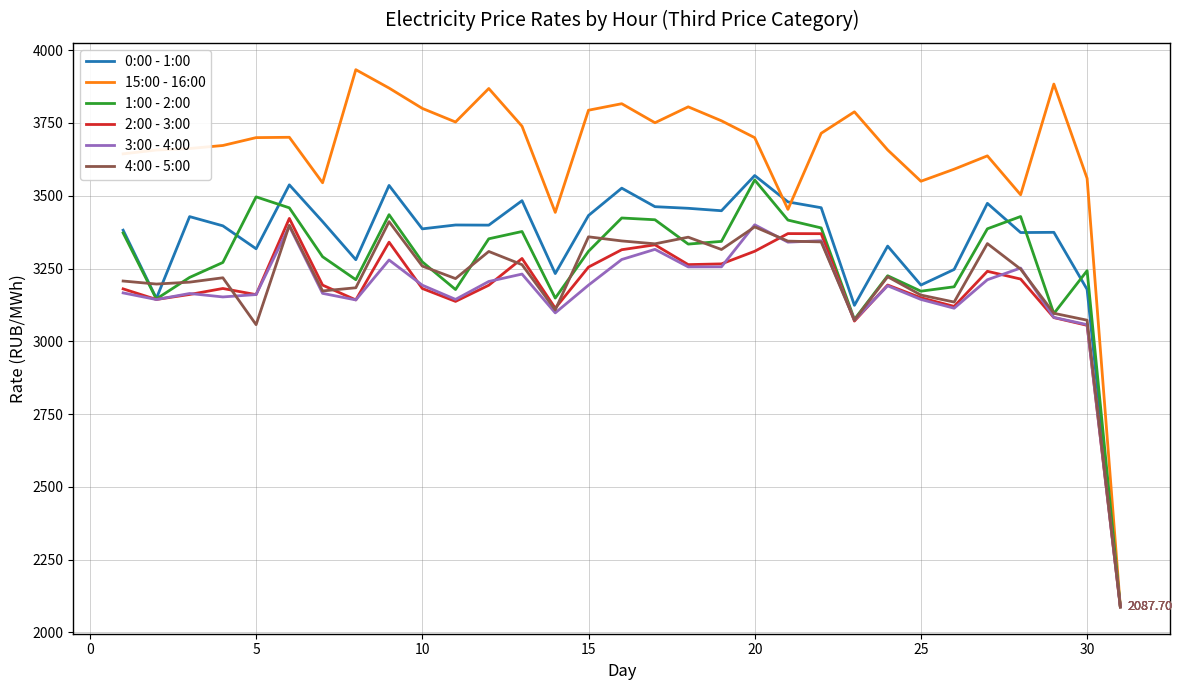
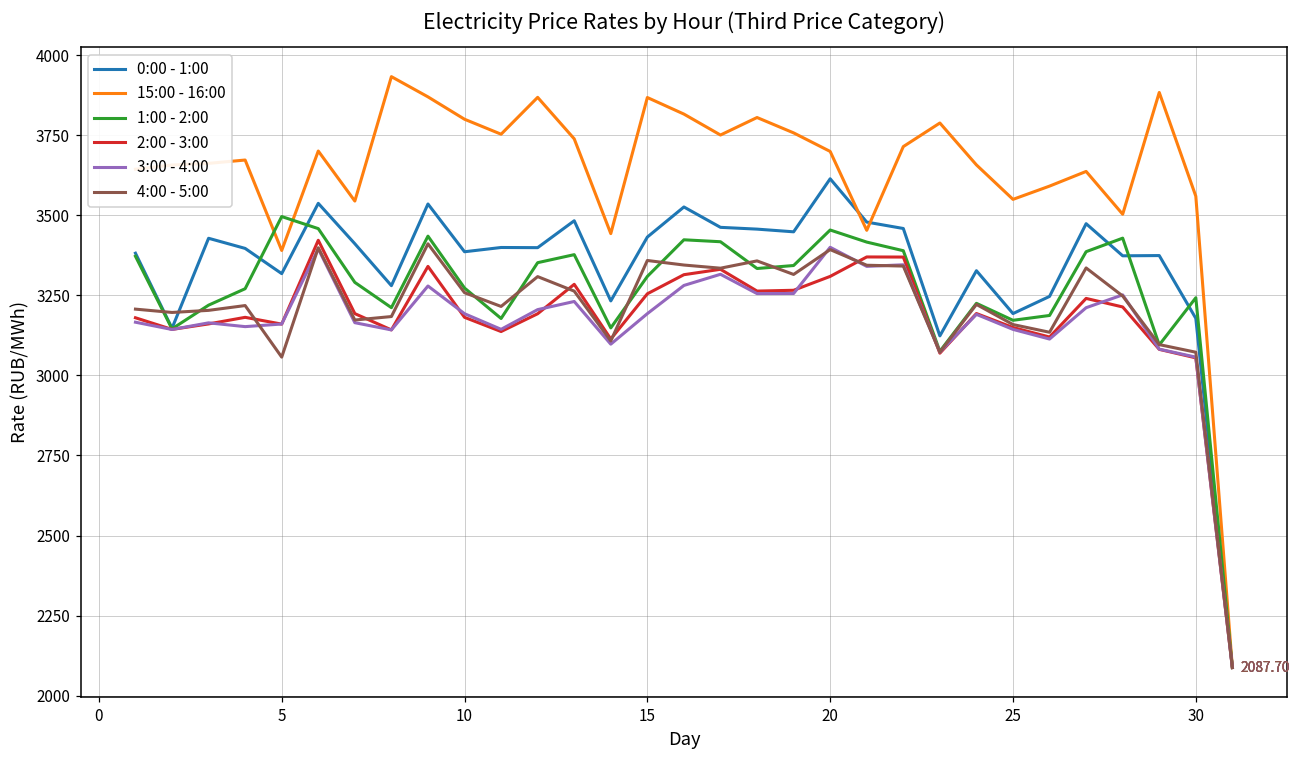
  {
    "0:00 - 1:00": {
      "5": 3320,
      "10": 3390,
      "15": 3430,
-     "20": 3570,
+     "20": 3610,
      "25": 3190,
      "30": 3180
    },
    "15:00 - 16:00": {
-     "5": 3700,
+     "5": 3390,
      "10": 3800,
-     "15": 3790,
+     "15": 3870,
      "20": 3700,
      "25": 3550,
      "30": 3560
    },
    "1:00 - 2:00": {
      "5": 3500,
      "10": 3270,
      "15": 3310,
-     "20": 3550,
+     "20": 3450,
      "25": 3170,
      "30": 3240
    },
    "2:00 - 3:00": {
      "10": 3180,
      "15": 3250,
      "20": 3310
    },
    "3:00 - 4:00": {
      "10": 3190,
      "15": 3190
    },
    "4:00 - 5:00": {
      "5": 3060,
      "10": 3260,
      "15": 3360,
      "25": 3160,
      "30": 3070
    }
  }
